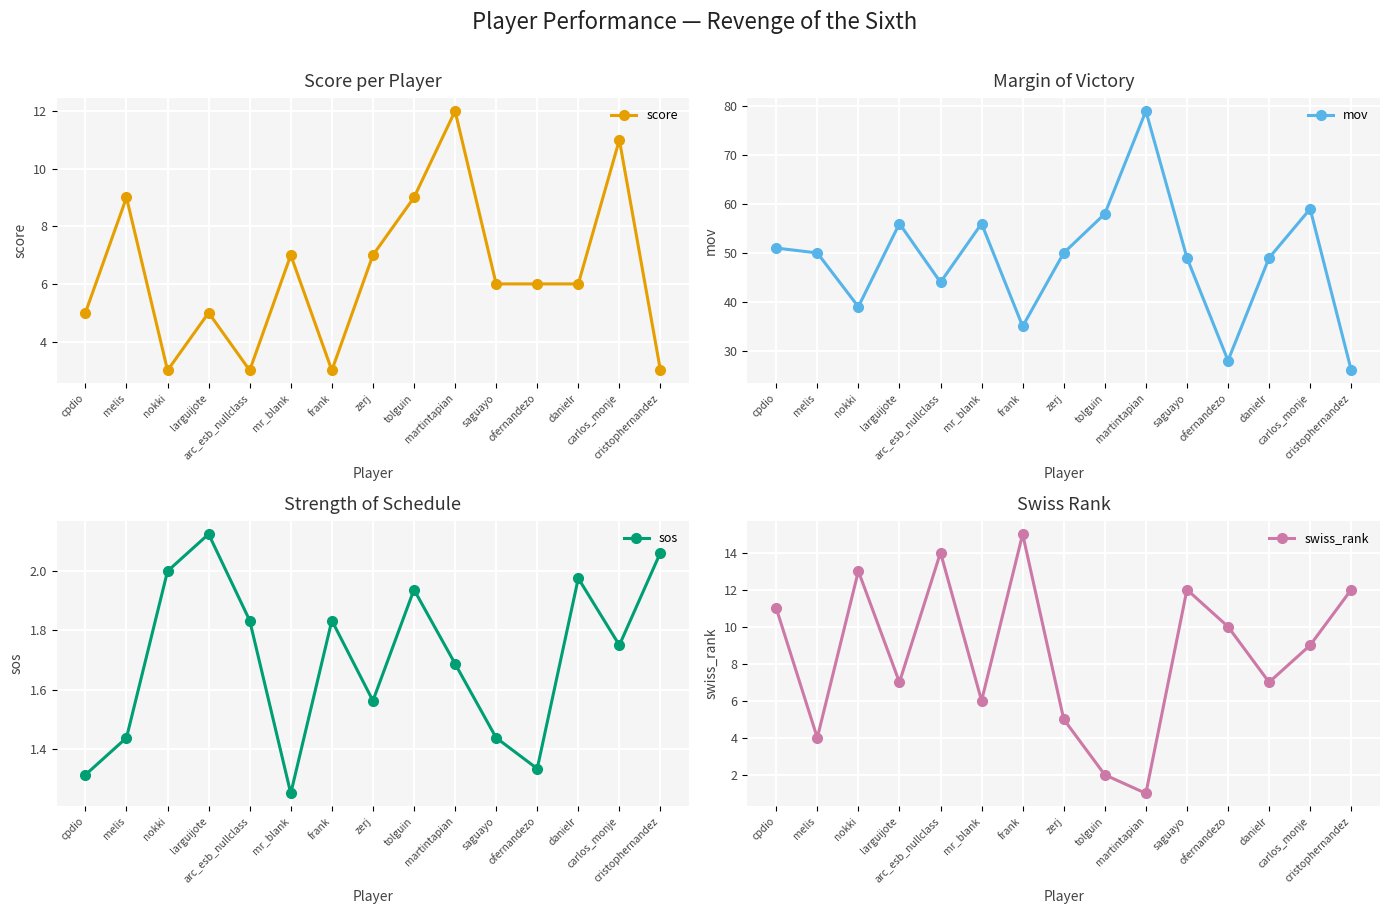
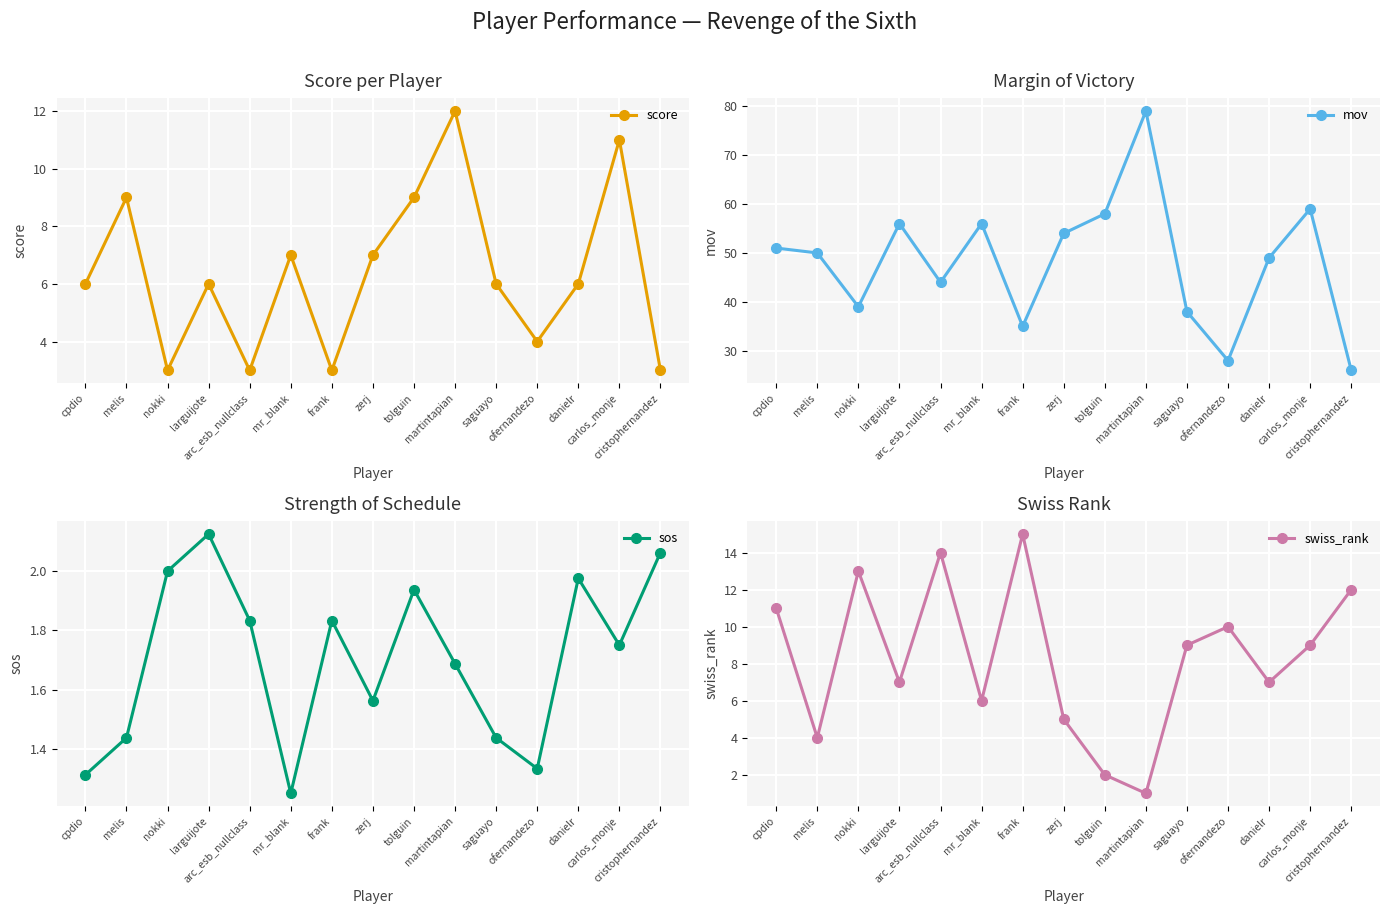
  {
    "Score per Player": {
-     "cpdio": 5,
+     "cpdio": 6,
      "melis": 9,
      "nokki": 3,
-     "larguijote": 5,
+     "larguijote": 6,
      "arc_esb_nullclass": 3,
      "mr_blank": 7,
      "frank": 3,
      "zerj": 7,
      "tolguin": 9,
      "martintapian": 12,
      "saguayo": 6,
-     "ofernandezo": 6,
+     "ofernandezo": 4,
      "danielr": 6,
      "carlos_monje": 11,
      "cristophernandez": 3
    },
    "Margin of Victory": {
      "cpdio": 51,
      "melis": 50,
      "nokki": 39,
      "larguijote": 56,
      "arc_esb_nullclass": 44,
      "mr_blank": 56,
      "frank": 35,
-     "zerj": 50,
+     "zerj": 54,
      "tolguin": 58,
      "martintapian": 79,
-     "saguayo": 49,
+     "saguayo": 38,
      "ofernandezo": 28,
      "danielr": 49,
      "carlos_monje": 59,
      "cristophernandez": 26
    },
    "Strength of Schedule": {
      "cpdio": 1.31,
      "melis": 1.44,
      "nokki": 2.00,
      "larguijote": 2.13,
      "arc_esb_nullclass": 1.83,
      "mr_blank": 1.25,
      "frank": 1.83,
      "zerj": 1.56,
      "tolguin": 1.94,
      "martintapian": 1.69,
      "saguayo": 1.44,
      "ofernandezo": 1.33,
      "danielr": 1.98,
      "carlos_monje": 1.75,
      "cristophernandez": 2.06
    },
    "Swiss Rank": {
      "cpdio": 11,
      "melis": 4,
      "nokki": 13,
      "larguijote": 7,
      "arc_esb_nullclass": 14,
      "mr_blank": 6,
      "frank": 15,
      "zerj": 5,
      "tolguin": 2,
      "martintapian": 1,
-     "saguayo": 12,
+     "saguayo": 9,
      "ofernandezo": 10,
      "danielr": 7,
      "carlos_monje": 9,
      "cristophernandez": 12
    }
  }
